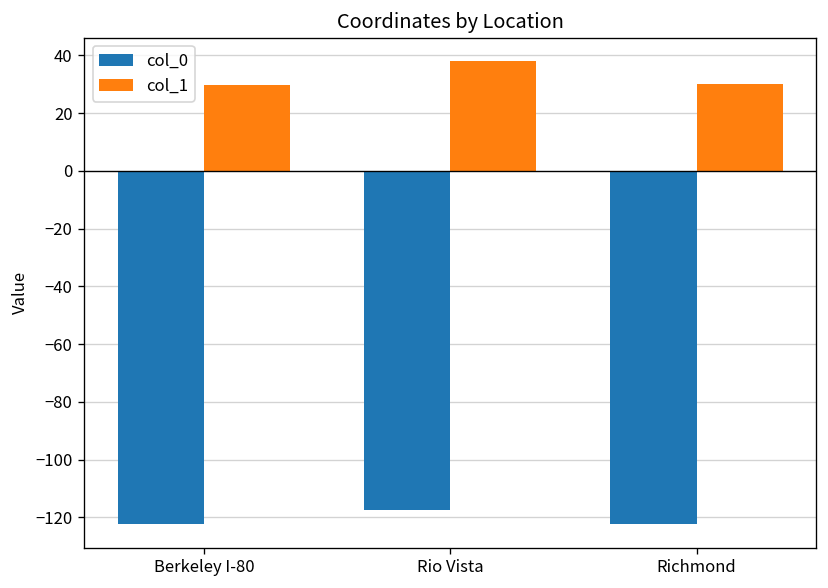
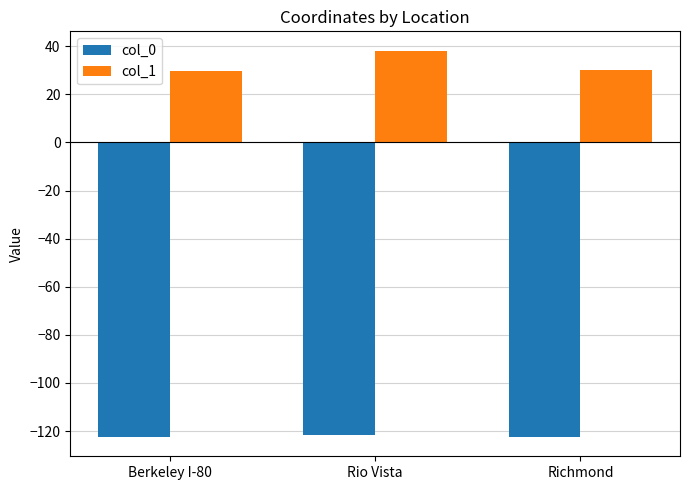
  {
    "col_0": {
      "Berkeley I-80": -122,
-     "Rio Vista": -117,
+     "Rio Vista": -122,
      "Richmond": -122
    },
    "col_1": {
      "Berkeley I-80": 30,
      "Rio Vista": 38,
      "Richmond": 30
    }
  }
